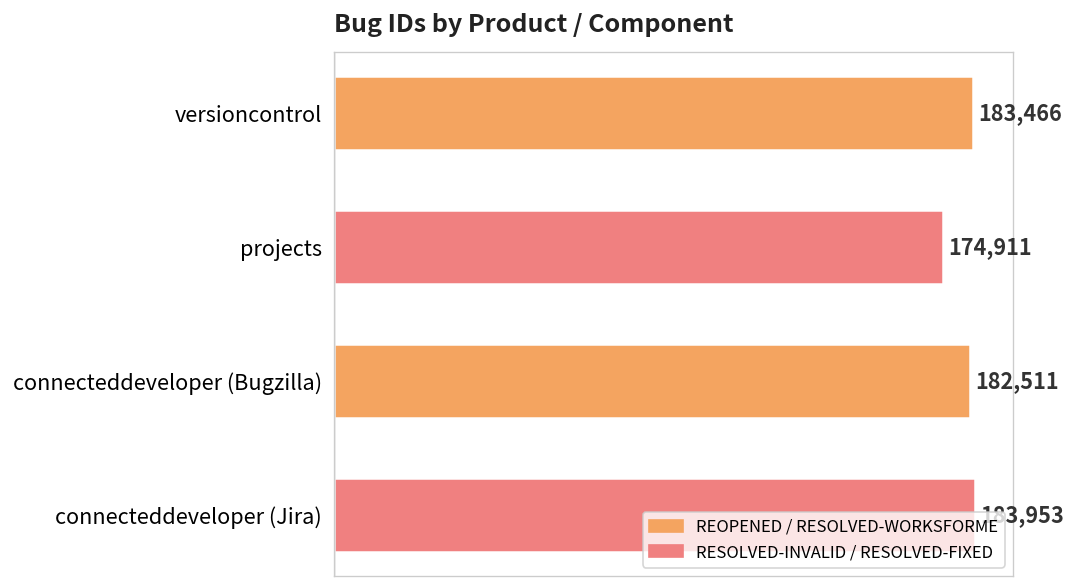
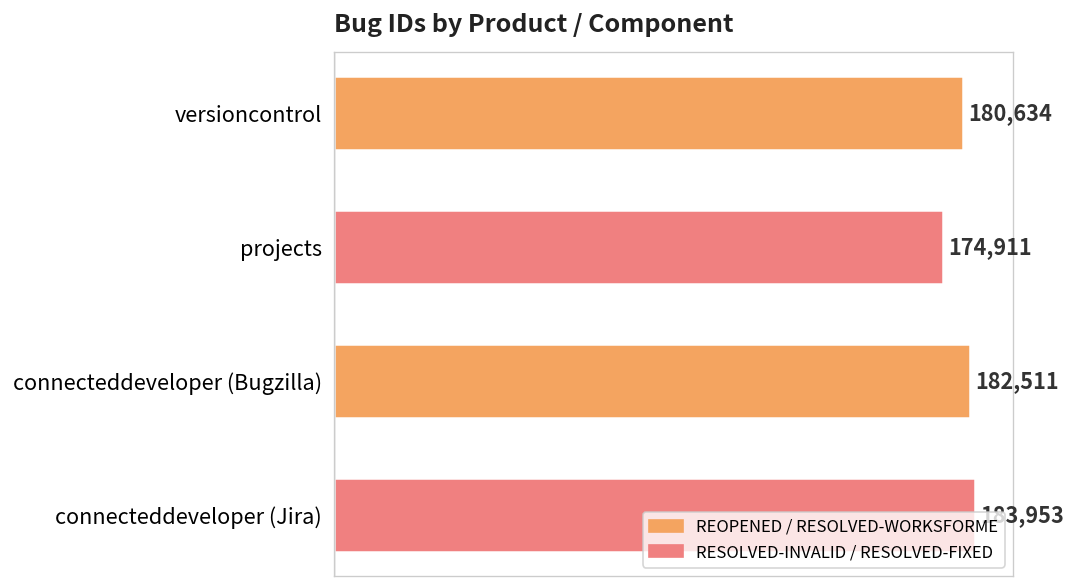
  {
-   "versioncontrol": "183,466",
+   "versioncontrol": "180,634",
    "projects": "174,911",
    "connecteddeveloper (Bugzilla)": "182,511"
  }
